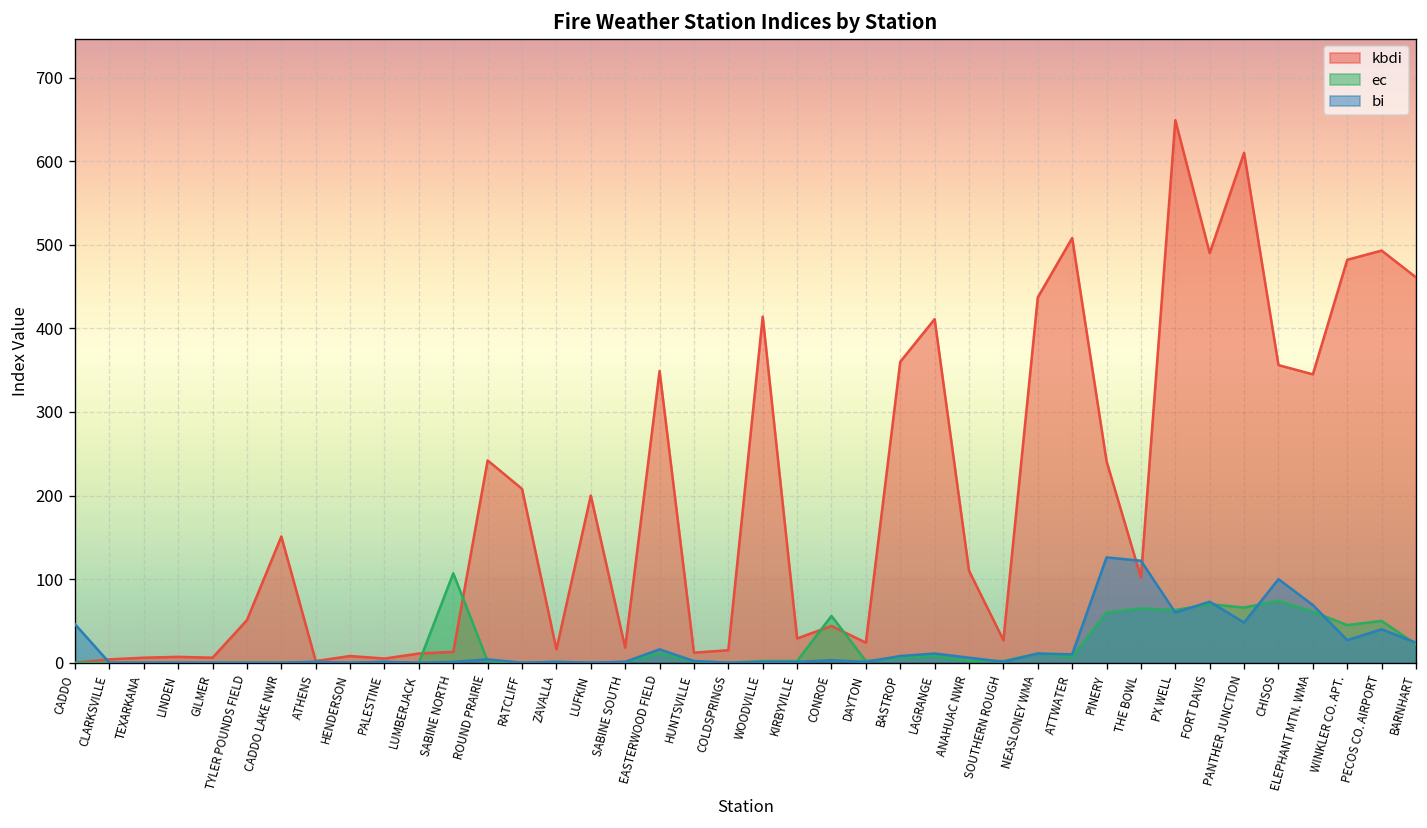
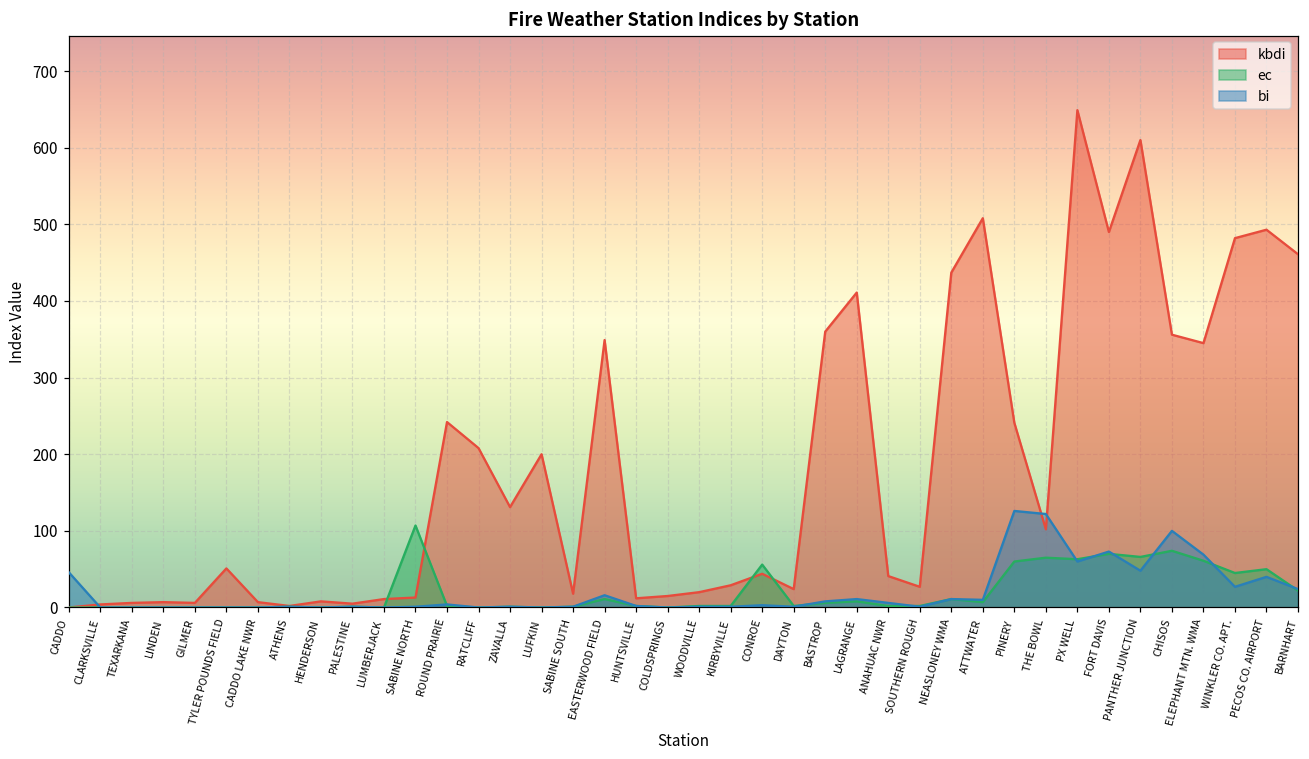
  {
    "kbdi": {
      "CLARKSVILLE": 0,
      "TEXARKANA": 10,
      "LINDEN": 10,
      "GILMER": 10,
      "TYLER POUNDS FIELD": 50,
-     "CADDO LAKE NWR": 150,
+     "CADDO LAKE NWR": 10,
      "HENDERSON": 10,
      "PALESTINE": 10,
      "LUMBERJACK": 10,
      "SABINE NORTH": 10,
      "ROUND PRAIRIE": 240,
      "RATCLIFF": 210,
-     "ZAVALLA": 20,
+     "ZAVALLA": 130,
      "LUFKIN": 200,
      "SABINE SOUTH": 20,
      "EASTERWOOD FIELD": 350,
      "HUNTSVILLE": 10,
      "COLDSPRINGS": 20,
-     "WOODVILLE": 410,
+     "WOODVILLE": 20,
      "KIRBYVILLE": 30,
      "CONROE": 40,
      "DAYTON": 20,
      "BASTROP": 360,
      "LAGRANGE": 410,
-     "ANAHUAC NWR": 110,
+     "ANAHUAC NWR": 40,
      "SOUTHERN ROUGH": 30,
      "NEASLONEY WMA": 440,
      "ATTWATER": 510,
      "PINERY": 240,
      "THE BOWL": 100,
      "PX WELL": 650,
      "FORT DAVIS": 490,
      "PANTHER JUNCTION": 610,
      "CHISOS": 360,
      "ELEPHANT MTN. WMA": 350,
      "WINKLER CO. APT.": 480,
      "PECOS CO. AIRPORT": 490,
      "BARNHART": 460
    },
    "ec": {
      "SABINE NORTH": 110,
      "EASTERWOOD FIELD": 10,
      "CONROE": 60,
      "ANAHUAC NWR": 0,
      "PINERY": 60,
      "THE BOWL": 70,
      "PANTHER JUNCTION": 70,
      "CHISOS": 70,
      "ELEPHANT MTN. WMA": 60,
      "WINKLER CO. APT.": 50,
      "PECOS CO. AIRPORT": 50
    },
    "bi": {
      "CADDO": 50,
      "SABINE NORTH": 0,
      "EASTERWOOD FIELD": 20,
      "CONROE": 0,
      "ANAHUAC NWR": 10,
      "PINERY": 130,
      "THE BOWL": 120,
      "PANTHER JUNCTION": 50,
      "CHISOS": 100,
      "ELEPHANT MTN. WMA": 70,
      "WINKLER CO. APT.": 30,
      "PECOS CO. AIRPORT": 40
    }
  }
